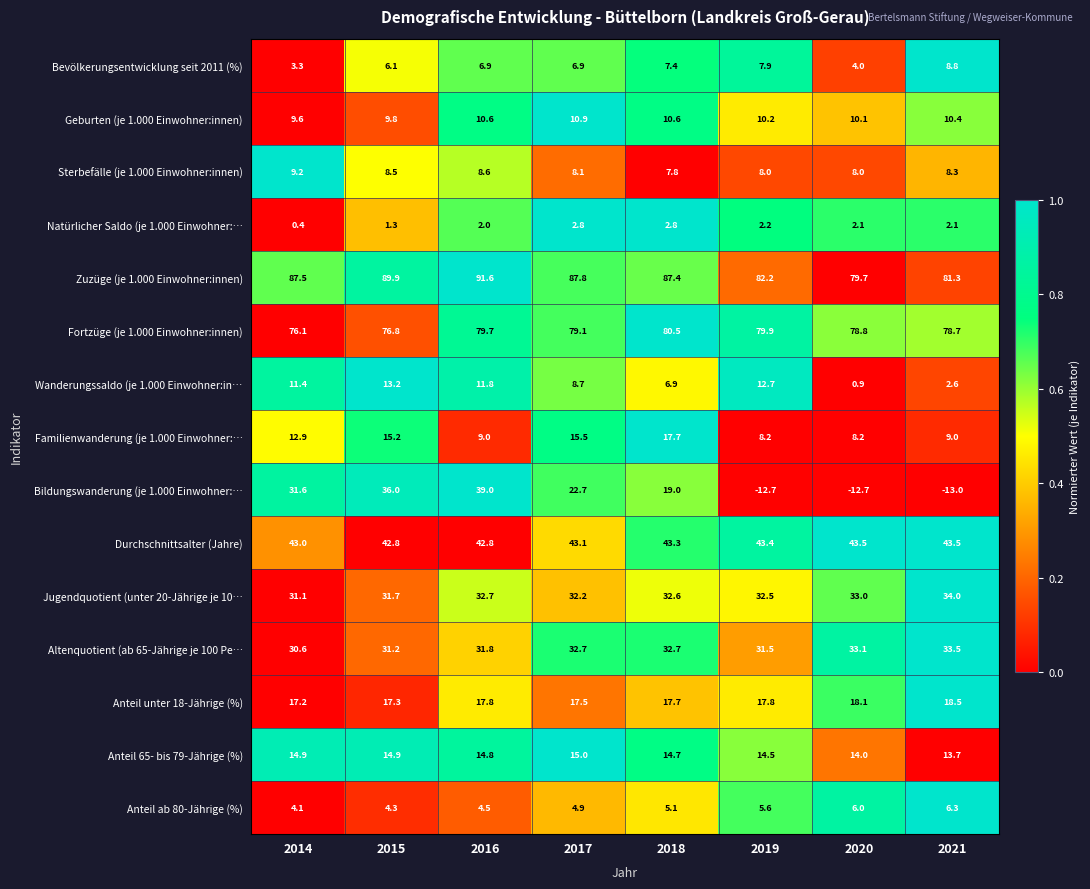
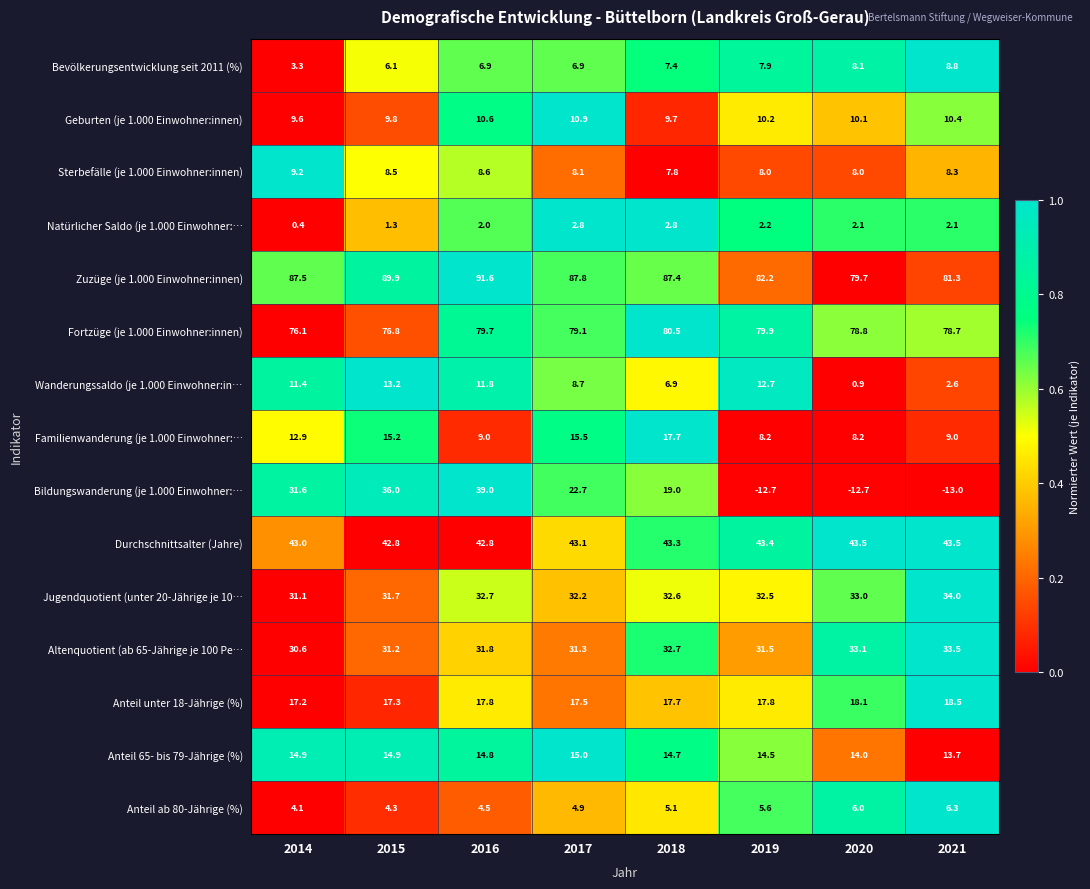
  {
    "Bevölkerungsentwicklung seit 2011 (%)": {
      "2014": 3.3,
      "2015": 6.1,
      "2016": 6.9,
      "2017": 6.9,
      "2018": 7.4,
      "2019": 7.9,
-     "2020": 4.0,
+     "2020": 8.1,
      "2021": 8.8
    },
    "Geburten (je 1.000 Einwohner:innen)": {
      "2014": 9.6,
      "2015": 9.8,
      "2016": 10.6,
      "2017": 10.9,
-     "2018": 10.6,
+     "2018": 9.7,
      "2019": 10.2,
      "2020": 10.1,
      "2021": 10.4
    },
    "Sterbefälle (je 1.000 Einwohner:innen)": {
      "2014": 9.2,
      "2015": 8.5,
      "2016": 8.6,
      "2017": 8.1,
      "2018": 7.8,
      "2019": 8.0,
      "2020": 8.0,
      "2021": 8.3
    },
    "Natürlicher Saldo (je 1.000 Einwohner:…": {
      "2014": 0.4,
      "2015": 1.3,
      "2016": 2.0,
      "2017": 2.8,
      "2018": 2.8,
      "2019": 2.2,
      "2020": 2.1,
      "2021": 2.1
    },
    "Zuzüge (je 1.000 Einwohner:innen)": {
      "2014": 87.5,
      "2015": 89.9,
      "2016": 91.6,
      "2017": 87.8,
      "2018": 87.4,
      "2019": 82.2,
      "2020": 79.7,
      "2021": 81.3
    },
    "Fortzüge (je 1.000 Einwohner:innen)": {
      "2014": 76.1,
      "2015": 76.8,
      "2016": 79.7,
      "2017": 79.1,
      "2018": 80.5,
      "2019": 79.9,
      "2020": 78.8,
      "2021": 78.7
    },
    "Wanderungssaldo (je 1.000 Einwohner:in…": {
      "2014": 11.4,
      "2015": 13.2,
      "2016": 11.8,
      "2017": 8.7,
      "2018": 6.9,
      "2019": 12.7,
      "2020": 0.9,
      "2021": 2.6
    },
    "Familienwanderung (je 1.000 Einwohner:…": {
      "2014": 12.9,
      "2015": 15.2,
      "2016": 9.0,
      "2017": 15.5,
      "2018": 17.7,
      "2019": 8.2,
      "2020": 8.2,
      "2021": 9.0
    },
    "Bildungswanderung (je 1.000 Einwohner:…": {
      "2014": 31.6,
      "2015": 36.0,
      "2016": 39.0,
      "2017": 22.7,
      "2018": 19.0,
      "2019": -12.7,
      "2020": -12.7,
      "2021": -13.0
    },
    "Durchschnittsalter (Jahre)": {
      "2014": 43.0,
      "2015": 42.8,
      "2016": 42.8,
      "2017": 43.1,
      "2018": 43.3,
      "2019": 43.4,
      "2020": 43.5,
      "2021": 43.5
    },
    "Jugendquotient (unter 20-Jährige je 10…": {
      "2014": 31.1,
      "2015": 31.7,
      "2016": 32.7,
      "2017": 32.2,
      "2018": 32.6,
      "2019": 32.5,
      "2020": 33.0,
      "2021": 34.0
    },
    "Altenquotient (ab 65-Jährige je 100 Pe…": {
      "2014": 30.6,
      "2015": 31.2,
      "2016": 31.8,
-     "2017": 32.7,
+     "2017": 31.3,
      "2018": 32.7,
      "2019": 31.5,
      "2020": 33.1,
      "2021": 33.5
    },
    "Anteil unter 18-Jährige (%)": {
      "2014": 17.2,
      "2015": 17.3,
      "2016": 17.8,
      "2017": 17.5,
      "2018": 17.7,
      "2019": 17.8,
      "2020": 18.1,
      "2021": 18.5
    },
    "Anteil 65- bis 79-Jährige (%)": {
      "2014": 14.9,
      "2015": 14.9,
      "2016": 14.8,
      "2017": 15.0,
      "2018": 14.7,
      "2019": 14.5,
      "2020": 14.0,
      "2021": 13.7
    },
    "Anteil ab 80-Jährige (%)": {
      "2014": 4.1,
      "2015": 4.3,
      "2016": 4.5,
      "2017": 4.9,
      "2018": 5.1,
      "2019": 5.6,
      "2020": 6.0,
      "2021": 6.3
    }
  }
